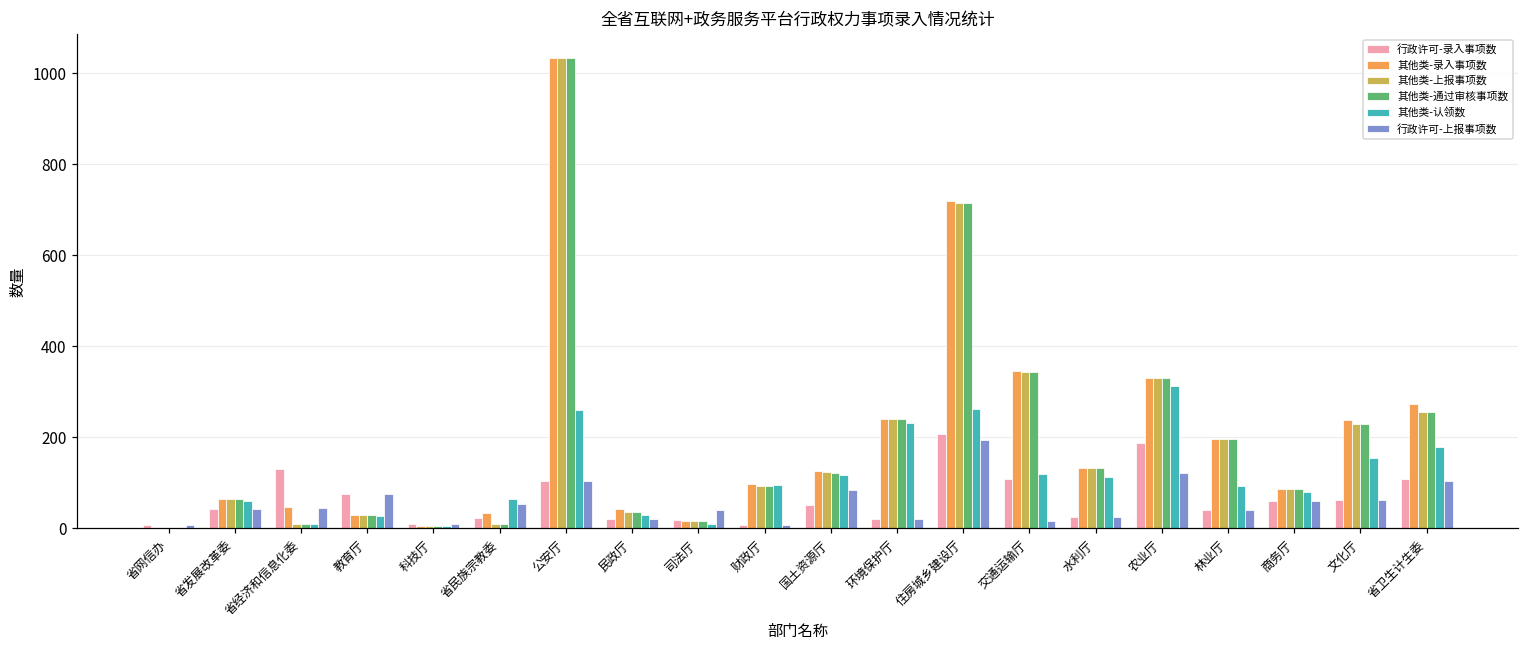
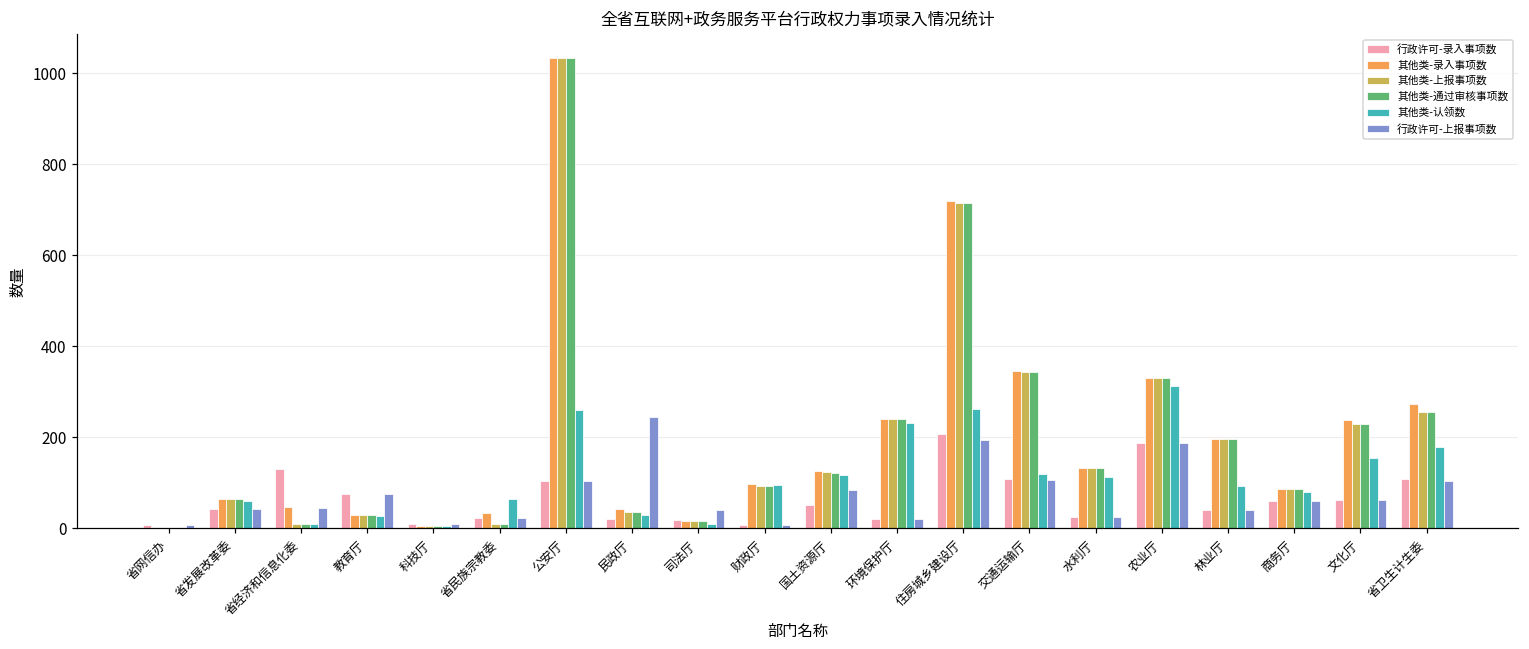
  {
    "行政许可-录入事项数": {
      "省网信办": 10,
      "省发展改革委": 40,
      "省经济和信息化委": 130,
      "教育厅": 80,
      "科技厅": 10,
      "省民族宗教委": 20,
      "公安厅": 100,
      "民政厅": 20,
      "司法厅": 20,
      "财政厅": 10,
      "国土资源厅": 50,
      "环境保护厅": 20,
      "住房城乡建设厅": 210,
      "交通运输厅": 110,
      "水利厅": 20,
      "农业厅": 190,
      "林业厅": 40,
      "商务厅": 60,
      "文化厅": 60,
      "省卫生计生委": 110
    },
    "其他类-通过审核事项数": {
      "省网信办": 0,
      "省发展改革委": 60,
      "省经济和信息化委": 10,
      "教育厅": 30,
      "省民族宗教委": 10,
      "公安厅": 1030,
      "民政厅": 40,
      "司法厅": 20,
      "财政厅": 90,
      "国土资源厅": 120,
      "环境保护厅": 240,
      "住房城乡建设厅": 720,
      "交通运输厅": 340,
      "水利厅": 130,
      "农业厅": 330,
      "林业厅": 200,
      "商务厅": 90,
      "文化厅": 230,
      "省卫生计生委": 260
    },
    "其他类-认领数": {
      "省网信办": 0,
      "省发展改革委": 60,
      "省经济和信息化委": 10,
      "教育厅": 30,
      "省民族宗教委": 60,
      "公安厅": 260,
      "民政厅": 30,
      "司法厅": 10,
      "财政厅": 100,
      "国土资源厅": 120,
      "环境保护厅": 230,
      "住房城乡建设厅": 260,
      "交通运输厅": 120,
      "水利厅": 110,
      "农业厅": 310,
      "林业厅": 90,
      "商务厅": 80,
      "文化厅": 160,
      "省卫生计生委": 180
    },
    "行政许可-上报事项数": {
      "省网信办": 10,
      "省发展改革委": 40,
      "省经济和信息化委": 50,
      "教育厅": 80,
      "科技厅": 10,
-     "省民族宗教委": 50,
+     "省民族宗教委": 20,
      "公安厅": 100,
-     "民政厅": 20,
+     "民政厅": 240,
      "司法厅": 40,
      "财政厅": 10,
      "国土资源厅": 80,
      "环境保护厅": 20,
      "住房城乡建设厅": 190,
-     "交通运输厅": 20,
+     "交通运输厅": 110,
      "水利厅": 20,
-     "农业厅": 120,
+     "农业厅": 190,
      "林业厅": 40,
      "商务厅": 60,
      "文化厅": 60,
      "省卫生计生委": 100
    }
  }
